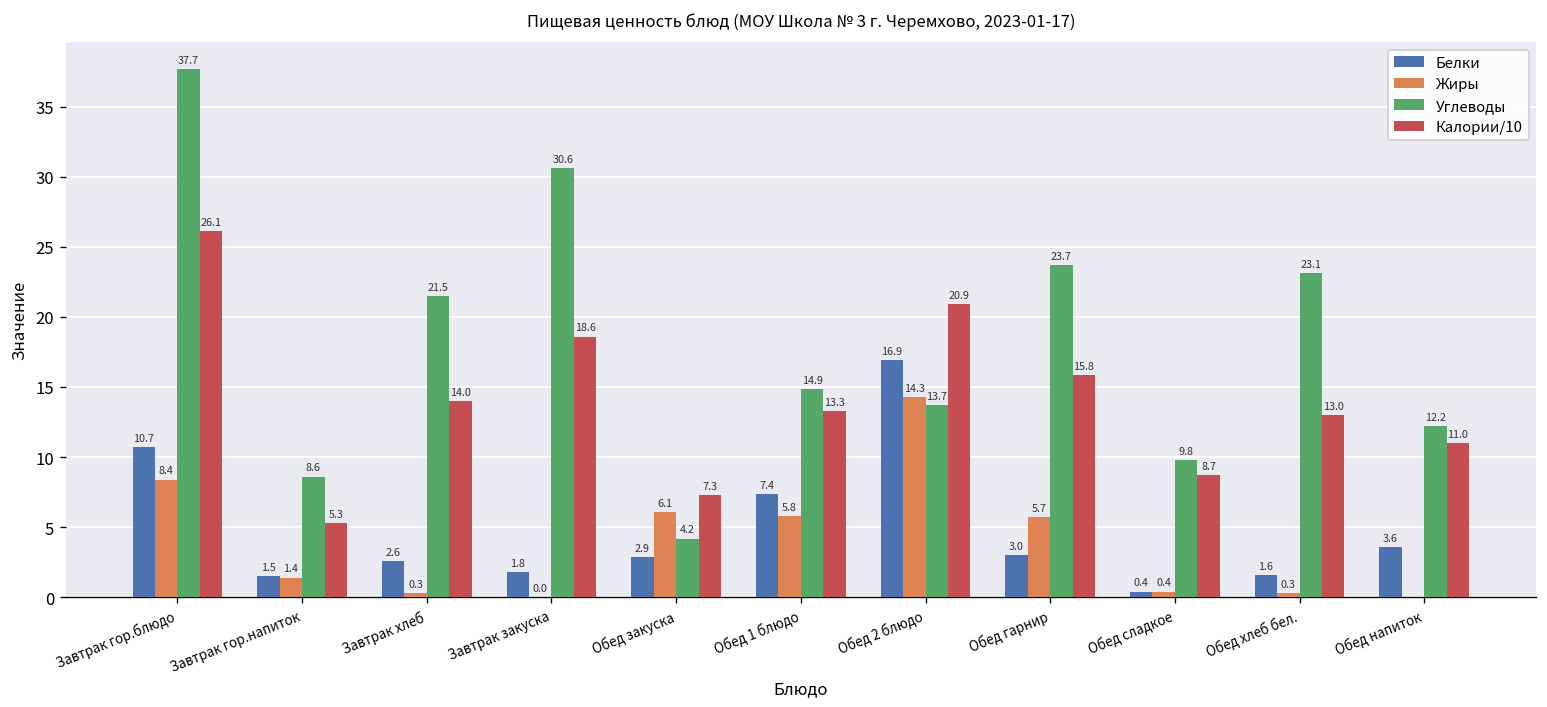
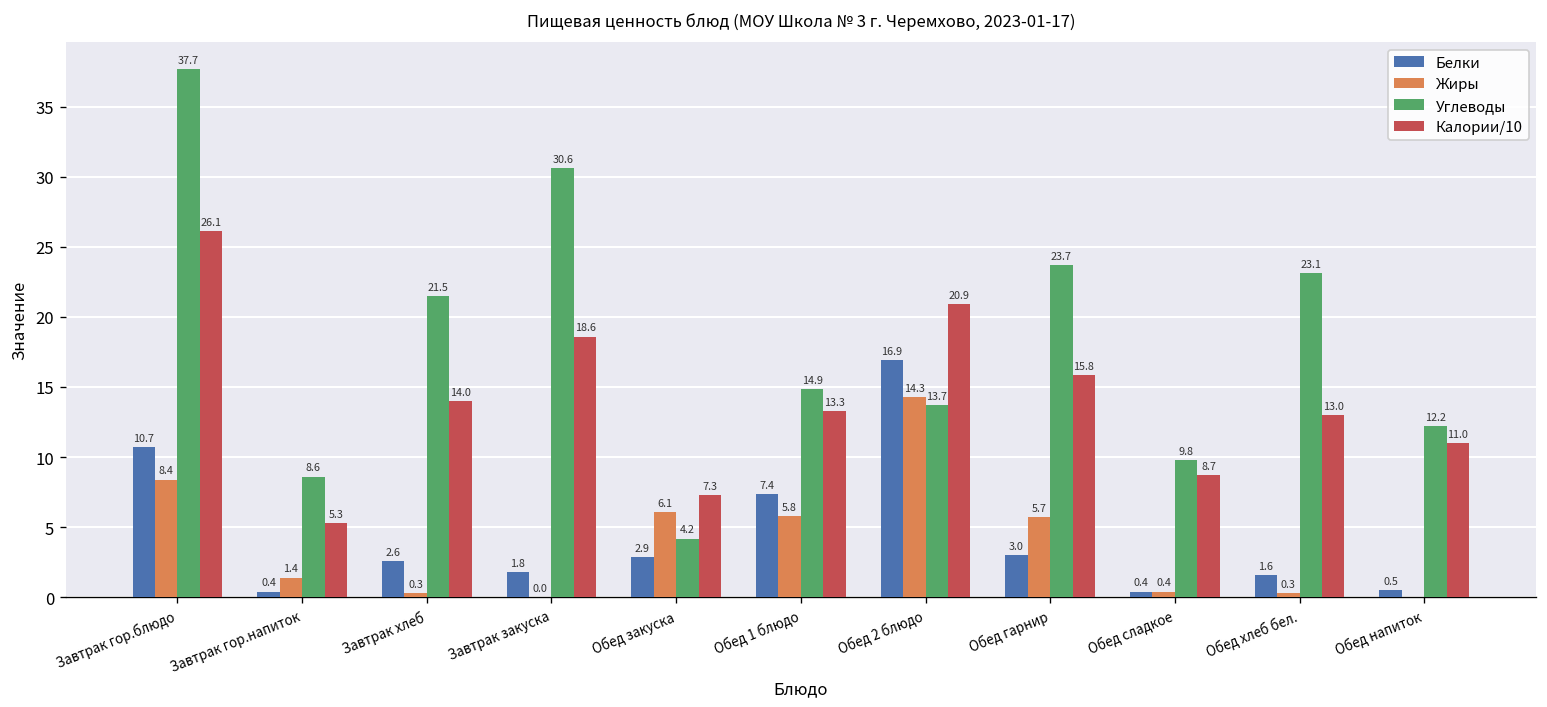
  {
    "Белки": {
      "Завтрак гор.блюдо": 10.7,
-     "Завтрак гор.напиток": 1.5,
+     "Завтрак гор.напиток": 0.4,
      "Завтрак хлеб": 2.6,
      "Завтрак закуска": 1.8,
      "Обед закуска": 2.9,
      "Обед 1 блюдо": 7.4,
      "Обед 2 блюдо": 16.9,
      "Обед гарнир": 3.0,
      "Обед сладкое": 0.4,
      "Обед хлеб бел.": 1.6,
-     "Обед напиток": 3.6
+     "Обед напиток": 0.5
    },
    "Углеводы": {
      "Завтрак гор.блюдо": 37.7,
      "Завтрак гор.напиток": 8.6,
      "Завтрак хлеб": 21.5,
      "Завтрак закуска": 30.6,
      "Обед закуска": 4.2,
      "Обед 1 блюдо": 14.9,
      "Обед 2 блюдо": 13.7,
      "Обед гарнир": 23.7,
      "Обед сладкое": 9.8,
      "Обед хлеб бел.": 23.1,
      "Обед напиток": 12.2
    }
  }
